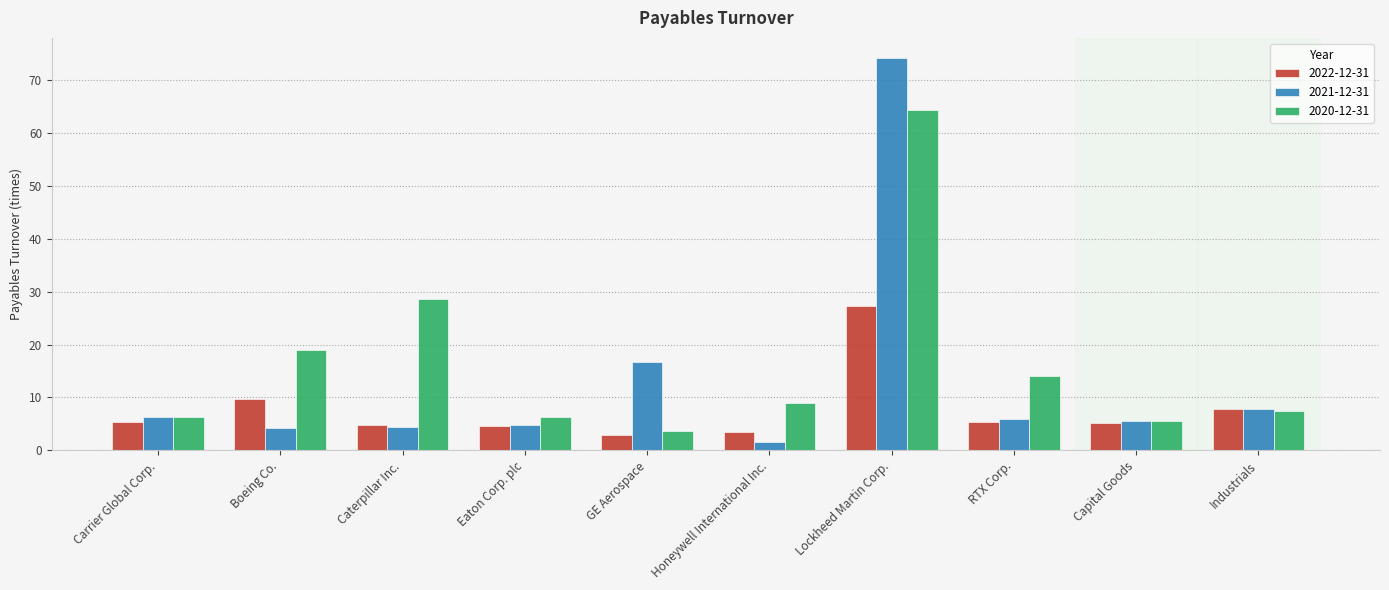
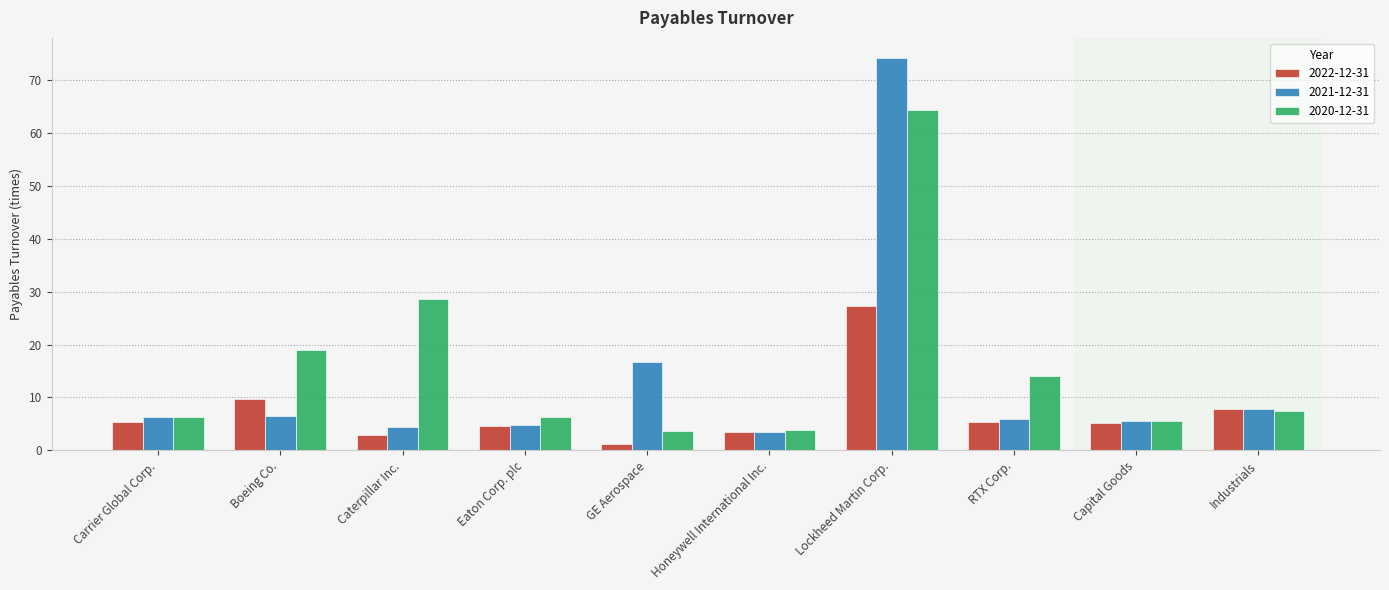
  {
    "2022-12-31": {
      "Carrier Global Corp.": 5,
      "Boeing Co.": 10,
-     "Caterpillar Inc.": 5,
+     "Caterpillar Inc.": 3,
      "Eaton Corp. plc": 5,
-     "GE Aerospace": 3,
+     "GE Aerospace": 1,
      "Honeywell International Inc.": 4,
      "Lockheed Martin Corp.": 27,
      "RTX Corp.": 5,
      "Capital Goods": 5,
      "Industrials": 8
    },
    "2021-12-31": {
      "Carrier Global Corp.": 6,
-     "Boeing Co.": 4,
+     "Boeing Co.": 6,
      "Caterpillar Inc.": 4,
      "Eaton Corp. plc": 5,
      "GE Aerospace": 17,
-     "Honeywell International Inc.": 2,
+     "Honeywell International Inc.": 3,
      "Lockheed Martin Corp.": 74,
      "RTX Corp.": 6,
      "Capital Goods": 6,
      "Industrials": 8
    },
    "2020-12-31": {
      "Carrier Global Corp.": 6,
      "Boeing Co.": 19,
      "Caterpillar Inc.": 29,
      "Eaton Corp. plc": 6,
      "GE Aerospace": 4,
-     "Honeywell International Inc.": 9,
+     "Honeywell International Inc.": 4,
      "Lockheed Martin Corp.": 64,
      "RTX Corp.": 14,
      "Capital Goods": 6,
      "Industrials": 7
    }
  }
